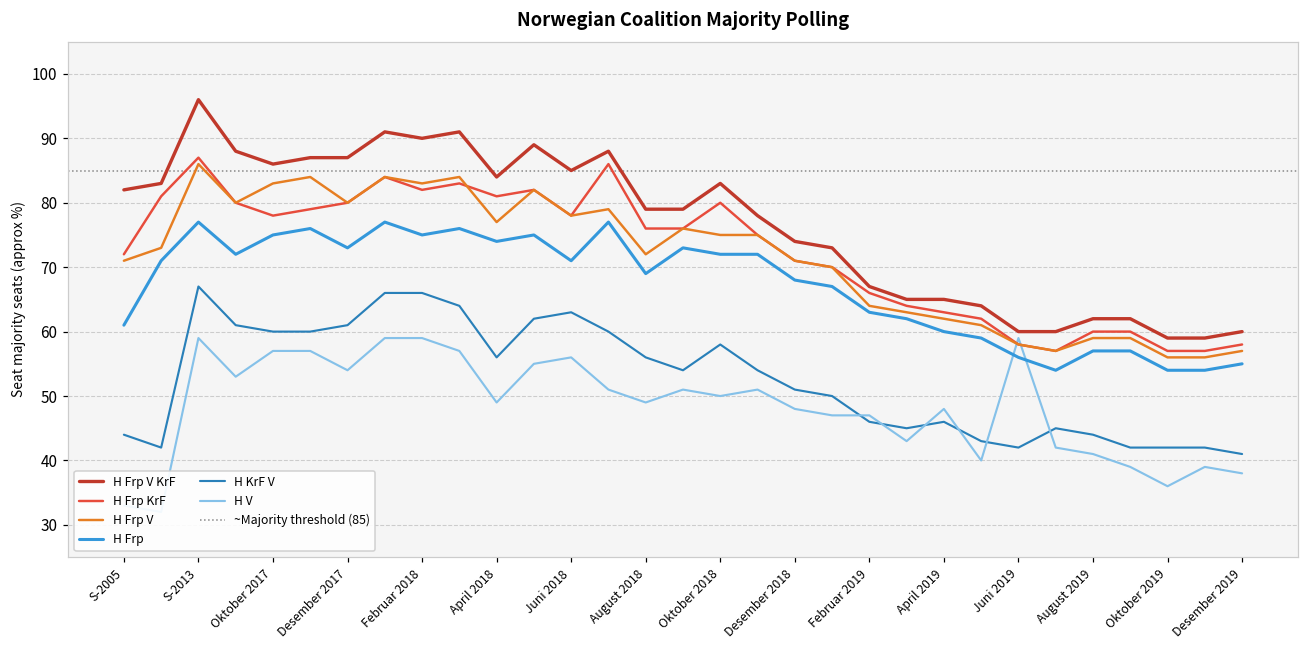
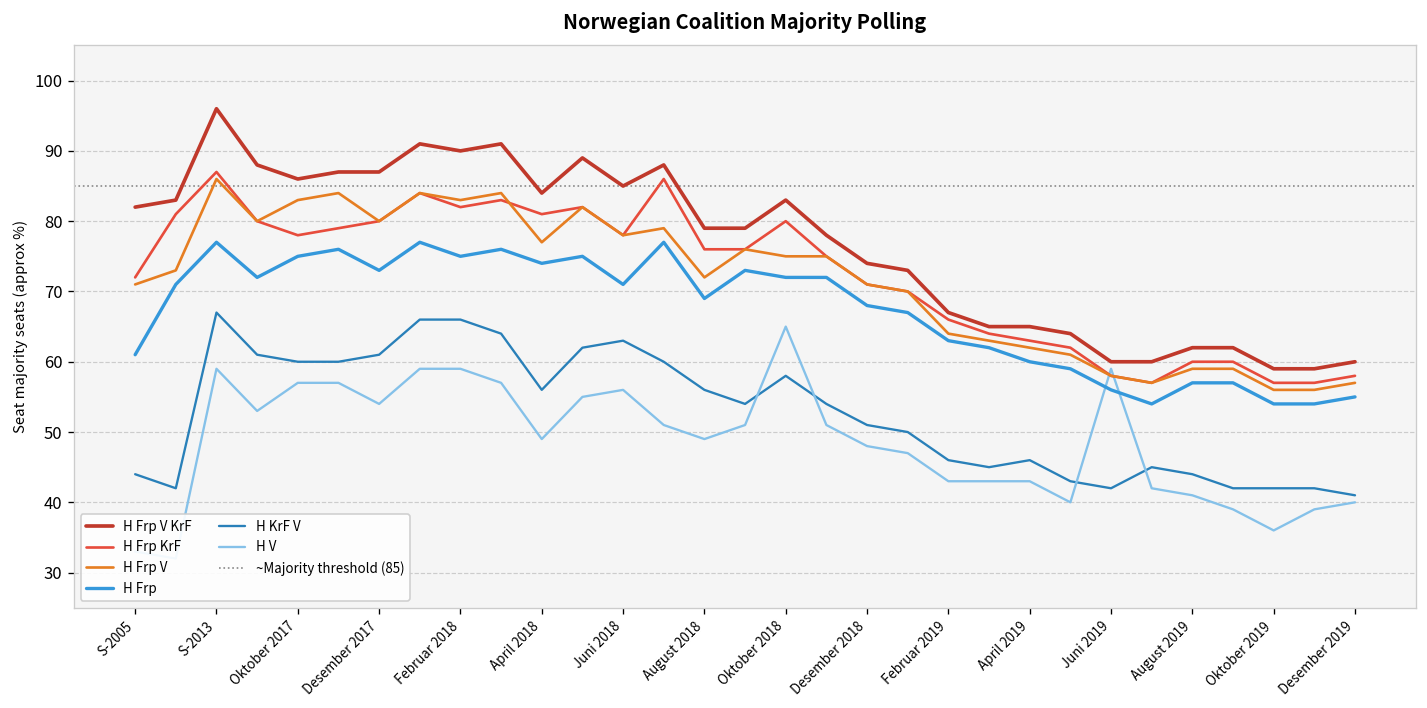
  {
    "H V": {
      "S-2013": 59,
      "Oktober 2017": 57,
      "Desember 2017": 54,
      "Februar 2018": 59,
      "April 2018": 49,
      "Juni 2018": 56,
      "August 2018": 49,
-     "Oktober 2018": 50,
+     "Oktober 2018": 65,
      "Desember 2018": 48,
-     "Februar 2019": 47,
-     "April 2019": 48,
+     "Februar 2019": 43,
+     "April 2019": 43,
      "Juni 2019": 59,
      "August 2019": 41,
      "Oktober 2019": 36,
-     "Desember 2019": 38
+     "Desember 2019": 40
    }
  }
